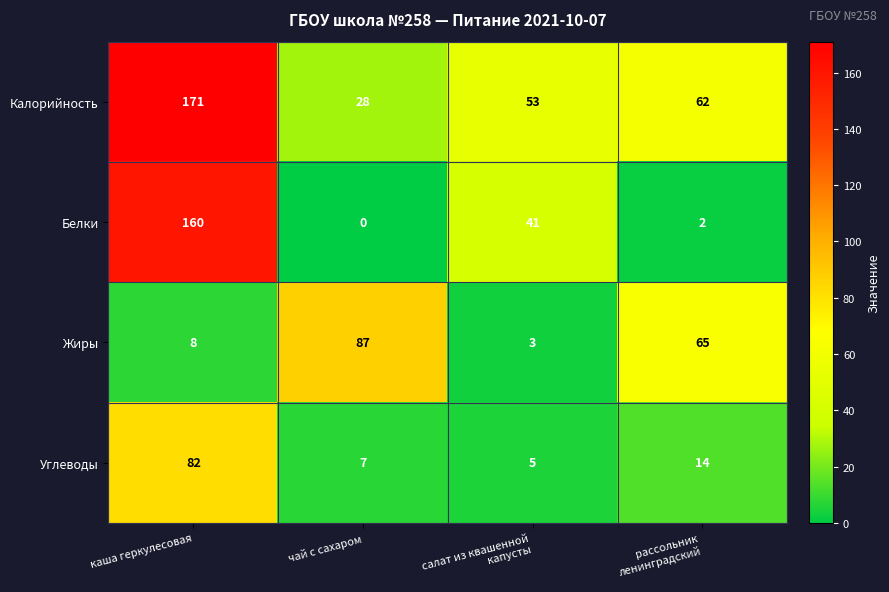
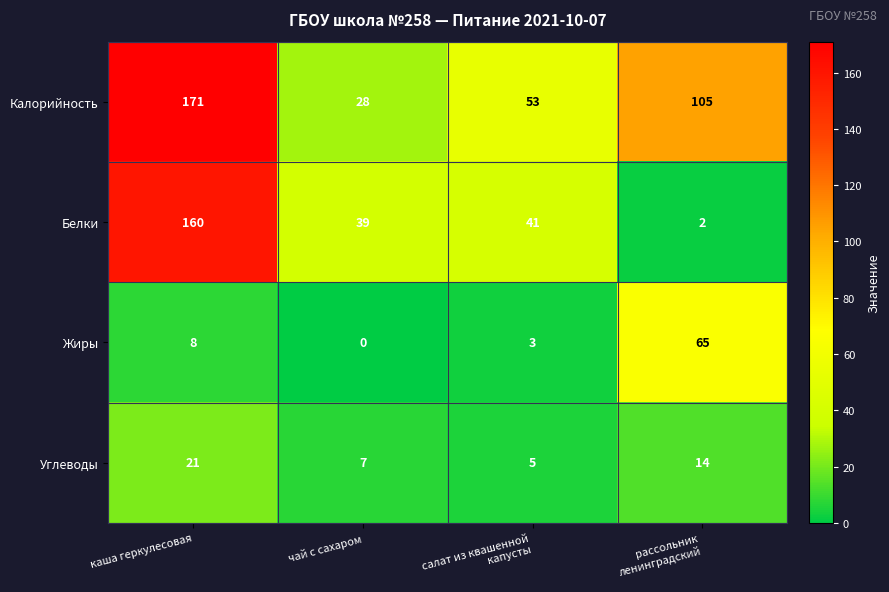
  {
    "Калорийность": {
      "каша геркулесовая": 171,
      "чай с сахаром": 28,
      "салат из квашенной капусты": 53,
-     "рассольник ленинградский": 62
+     "рассольник ленинградский": 105
    },
    "Белки": {
      "каша геркулесовая": 160,
-     "чай с сахаром": 0,
+     "чай с сахаром": 39,
      "салат из квашенной капусты": 41,
      "рассольник ленинградский": 2
    },
    "Жиры": {
      "каша геркулесовая": 8,
-     "чай с сахаром": 87,
+     "чай с сахаром": 0,
      "салат из квашенной капусты": 3,
      "рассольник ленинградский": 65
    },
    "Углеводы": {
-     "каша геркулесовая": 82,
+     "каша геркулесовая": 21,
      "чай с сахаром": 7,
      "салат из квашенной капусты": 5,
      "рассольник ленинградский": 14
    }
  }
